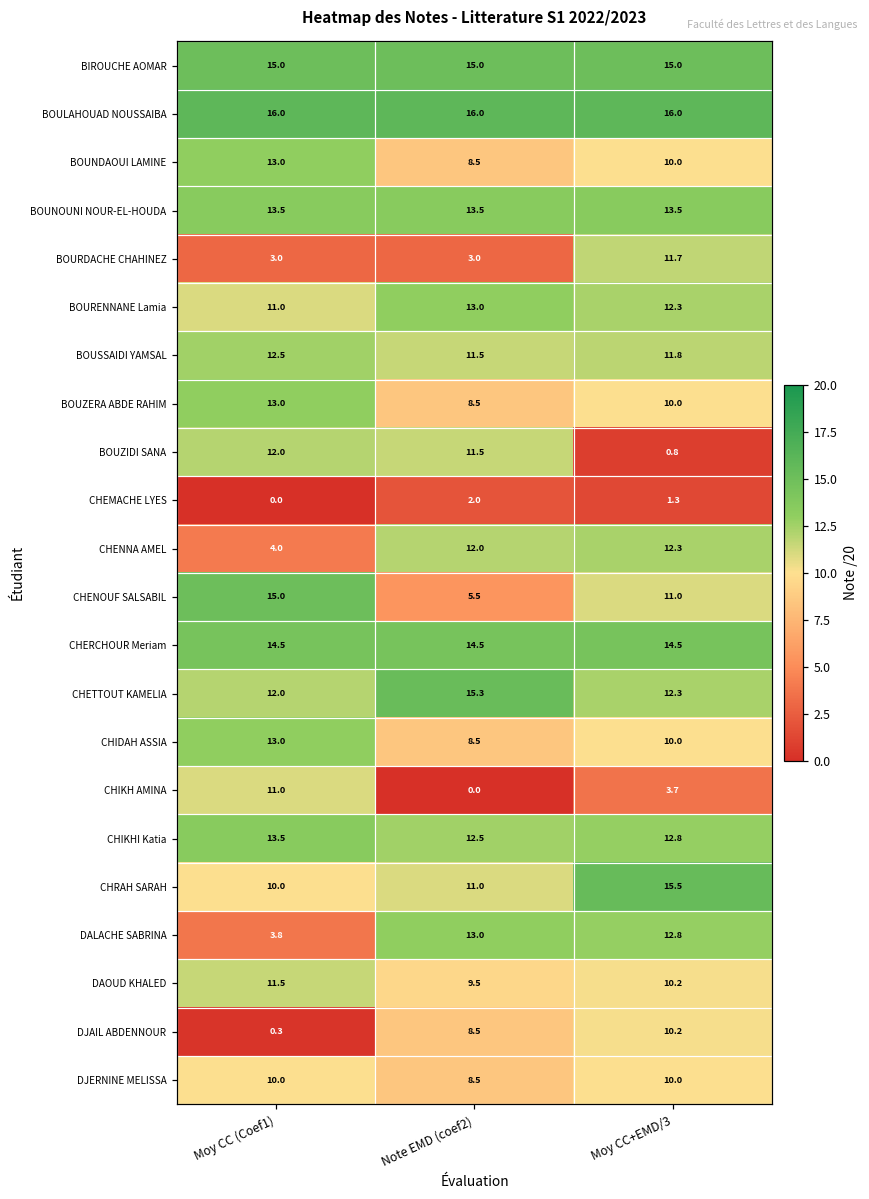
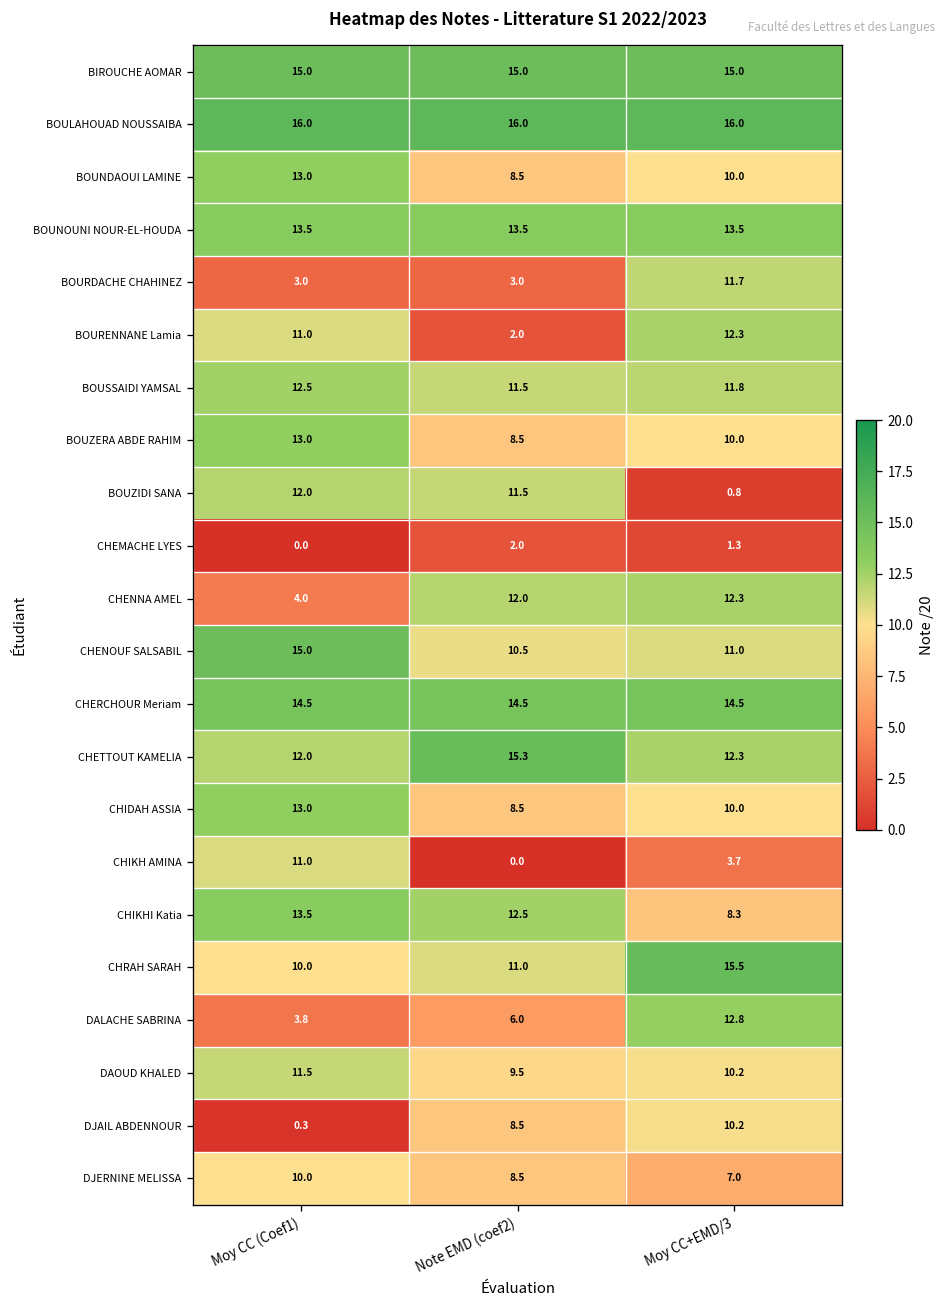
  {
    "BIROUCHE AOMAR": {
      "Moy CC (Coef1)": 15.0,
      "Note EMD (coef2)": 15.0,
      "Moy CC+EMD/3": 15.0
    },
    "BOULAHOUAD NOUSSAIBA": {
      "Moy CC (Coef1)": 16.0,
      "Note EMD (coef2)": 16.0,
      "Moy CC+EMD/3": 16.0
    },
    "BOUNDAOUI LAMINE": {
      "Moy CC (Coef1)": 13.0,
      "Note EMD (coef2)": 8.5,
      "Moy CC+EMD/3": 10.0
    },
    "BOUNOUNI NOUR-EL-HOUDA": {
      "Moy CC (Coef1)": 13.5,
      "Note EMD (coef2)": 13.5,
      "Moy CC+EMD/3": 13.5
    },
    "BOURDACHE CHAHINEZ": {
      "Moy CC (Coef1)": 3.0,
      "Note EMD (coef2)": 3.0,
      "Moy CC+EMD/3": 11.7
    },
    "BOURENNANE Lamia": {
      "Moy CC (Coef1)": 11.0,
-     "Note EMD (coef2)": 13.0,
+     "Note EMD (coef2)": 2.0,
      "Moy CC+EMD/3": 12.3
    },
    "BOUSSAIDI YAMSAL": {
      "Moy CC (Coef1)": 12.5,
      "Note EMD (coef2)": 11.5,
      "Moy CC+EMD/3": 11.8
    },
    "BOUZERA ABDE RAHIM": {
      "Moy CC (Coef1)": 13.0,
      "Note EMD (coef2)": 8.5,
      "Moy CC+EMD/3": 10.0
    },
    "BOUZIDI SANA": {
      "Moy CC (Coef1)": 12.0,
      "Note EMD (coef2)": 11.5,
      "Moy CC+EMD/3": 0.8
    },
    "CHEMACHE LYES": {
      "Moy CC (Coef1)": 0.0,
      "Note EMD (coef2)": 2.0,
      "Moy CC+EMD/3": 1.3
    },
    "CHENNA AMEL": {
      "Moy CC (Coef1)": 4.0,
      "Note EMD (coef2)": 12.0,
      "Moy CC+EMD/3": 12.3
    },
    "CHENOUF SALSABIL": {
      "Moy CC (Coef1)": 15.0,
-     "Note EMD (coef2)": 5.5,
+     "Note EMD (coef2)": 10.5,
      "Moy CC+EMD/3": 11.0
    },
    "CHERCHOUR Meriam": {
      "Moy CC (Coef1)": 14.5,
      "Note EMD (coef2)": 14.5,
      "Moy CC+EMD/3": 14.5
    },
    "CHETTOUT KAMELIA": {
      "Moy CC (Coef1)": 12.0,
      "Note EMD (coef2)": 15.3,
      "Moy CC+EMD/3": 12.3
    },
    "CHIDAH ASSIA": {
      "Moy CC (Coef1)": 13.0,
      "Note EMD (coef2)": 8.5,
      "Moy CC+EMD/3": 10.0
    },
    "CHIKH AMINA": {
      "Moy CC (Coef1)": 11.0,
      "Note EMD (coef2)": 0.0,
      "Moy CC+EMD/3": 3.7
    },
    "CHIKHI Katia": {
      "Moy CC (Coef1)": 13.5,
      "Note EMD (coef2)": 12.5,
-     "Moy CC+EMD/3": 12.8
+     "Moy CC+EMD/3": 8.3
    },
    "CHRAH SARAH": {
      "Moy CC (Coef1)": 10.0,
      "Note EMD (coef2)": 11.0,
      "Moy CC+EMD/3": 15.5
    },
    "DALACHE SABRINA": {
      "Moy CC (Coef1)": 3.8,
-     "Note EMD (coef2)": 13.0,
+     "Note EMD (coef2)": 6.0,
      "Moy CC+EMD/3": 12.8
    },
    "DAOUD KHALED": {
      "Moy CC (Coef1)": 11.5,
      "Note EMD (coef2)": 9.5,
      "Moy CC+EMD/3": 10.2
    },
    "DJAIL ABDENNOUR": {
      "Moy CC (Coef1)": 0.3,
      "Note EMD (coef2)": 8.5,
      "Moy CC+EMD/3": 10.2
    },
    "DJERNINE MELISSA": {
      "Moy CC (Coef1)": 10.0,
      "Note EMD (coef2)": 8.5,
-     "Moy CC+EMD/3": 10.0
+     "Moy CC+EMD/3": 7.0
    }
  }
